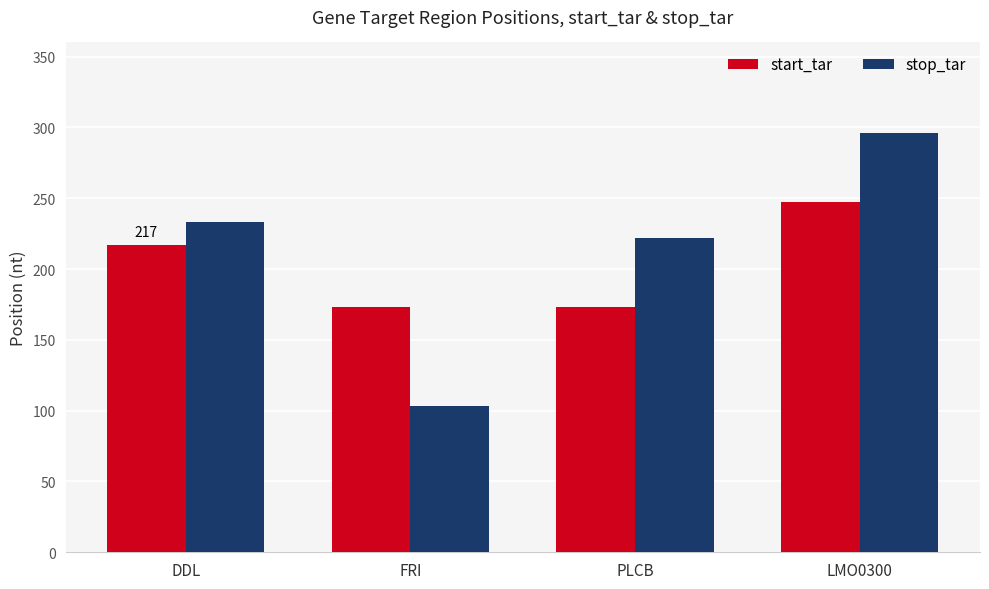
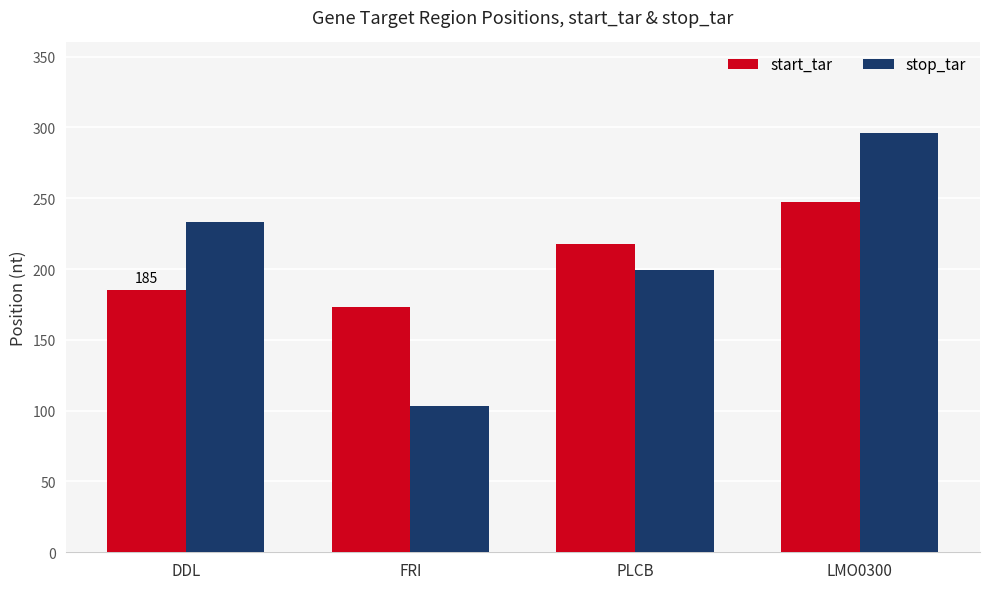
  {
    "start_tar": {
-     "DDL": 217,
-     "PLCB": 173
+     "DDL": 185,
+     "PLCB": 218
    },
    "stop_tar": {
      "DDL": 233,
      "FRI": 103,
-     "PLCB": 222,
+     "PLCB": 199,
      "LMO0300": 296
    }
  }
